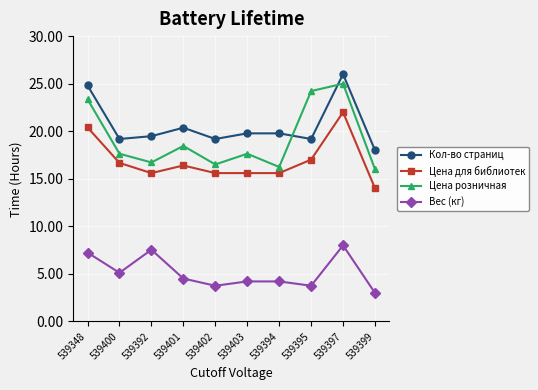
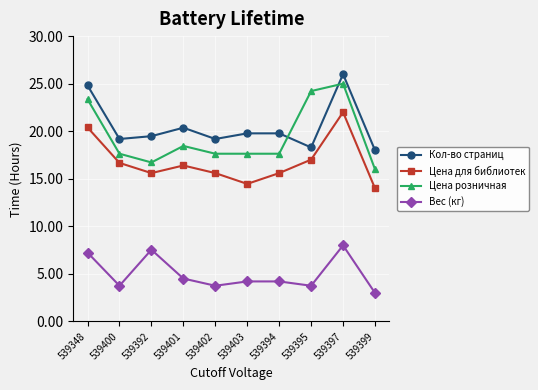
  {
    "Кол-во страниц": {
      "539348": 25,
      "539400": 19,
      "539392": 19,
      "539401": 20,
      "539402": 19,
      "539403": 20,
      "539394": 20,
-     "539395": 19,
+     "539395": 18,
      "539397": 26,
      "539399": 18
    },
    "Цена для библиотек": {
      "539348": 20,
      "539400": 17,
      "539392": 16,
      "539401": 16,
      "539402": 16,
-     "539403": 16,
+     "539403": 14,
      "539394": 16,
      "539395": 17,
      "539397": 22,
      "539399": 14
    },
    "Цена розничная": {
      "539348": 23,
      "539400": 18,
      "539392": 17,
      "539401": 18,
-     "539402": 17,
+     "539402": 18,
      "539403": 18,
-     "539394": 16,
+     "539394": 18,
      "539395": 24,
      "539397": 25,
      "539399": 16
    },
    "Вес (кг)": {
      "539348": 7,
-     "539400": 5,
+     "539400": 4,
      "539392": 8,
      "539401": 5,
      "539402": 4,
      "539403": 4,
      "539394": 4,
      "539395": 4,
      "539397": 8,
      "539399": 3
    }
  }
